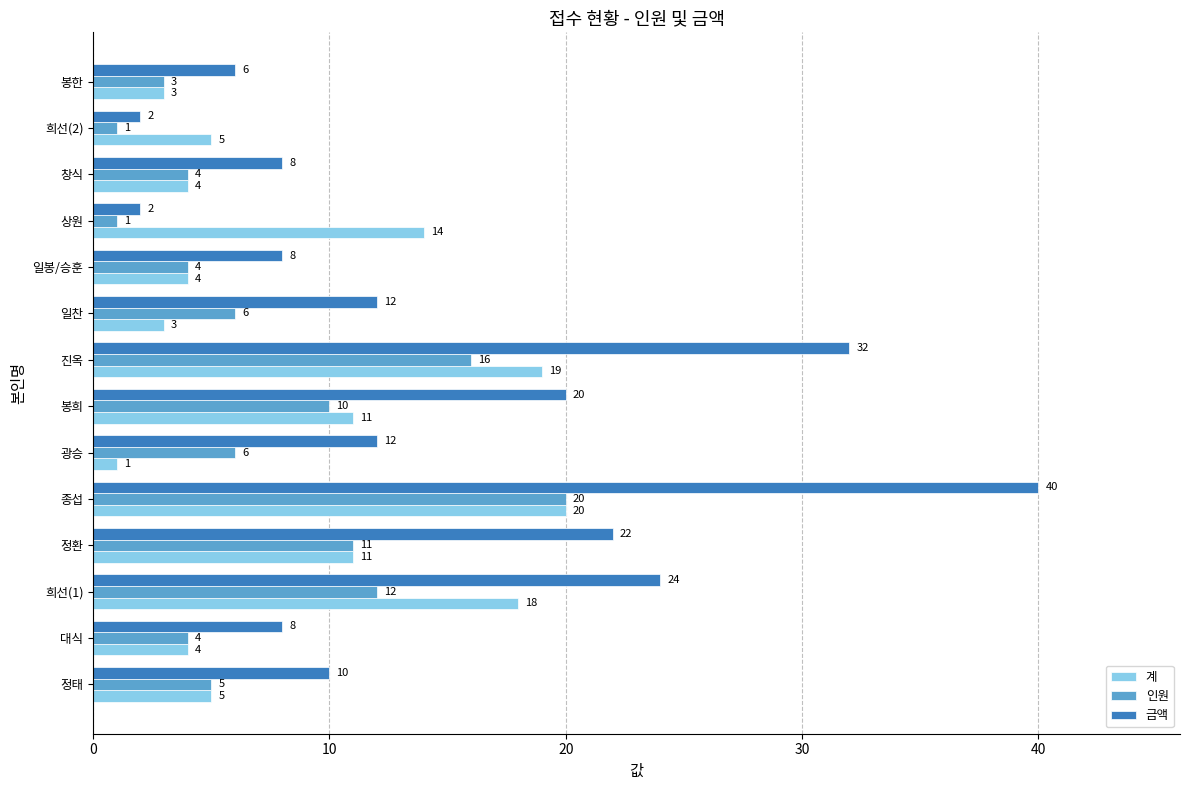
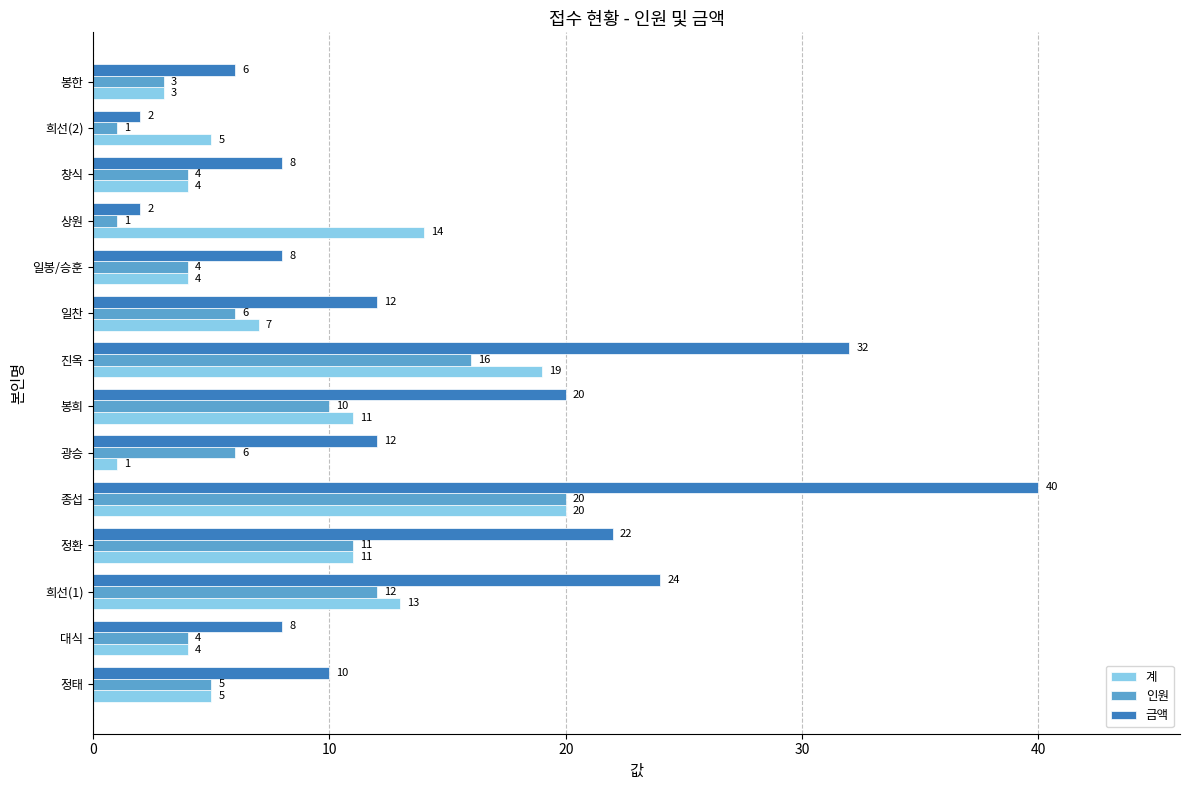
  {
    "계": {
      "봉한": 3,
      "희선(2)": 5,
      "창식": 4,
      "상원": 14,
      "일봉/승훈": 4,
-     "일찬": 3,
+     "일찬": 7,
      "진옥": 19,
      "봉희": 11,
      "광승": 1,
      "종섭": 20,
      "정환": 11,
-     "희선(1)": 18,
+     "희선(1)": 13,
      "대식": 4,
      "정태": 5
    }
  }
